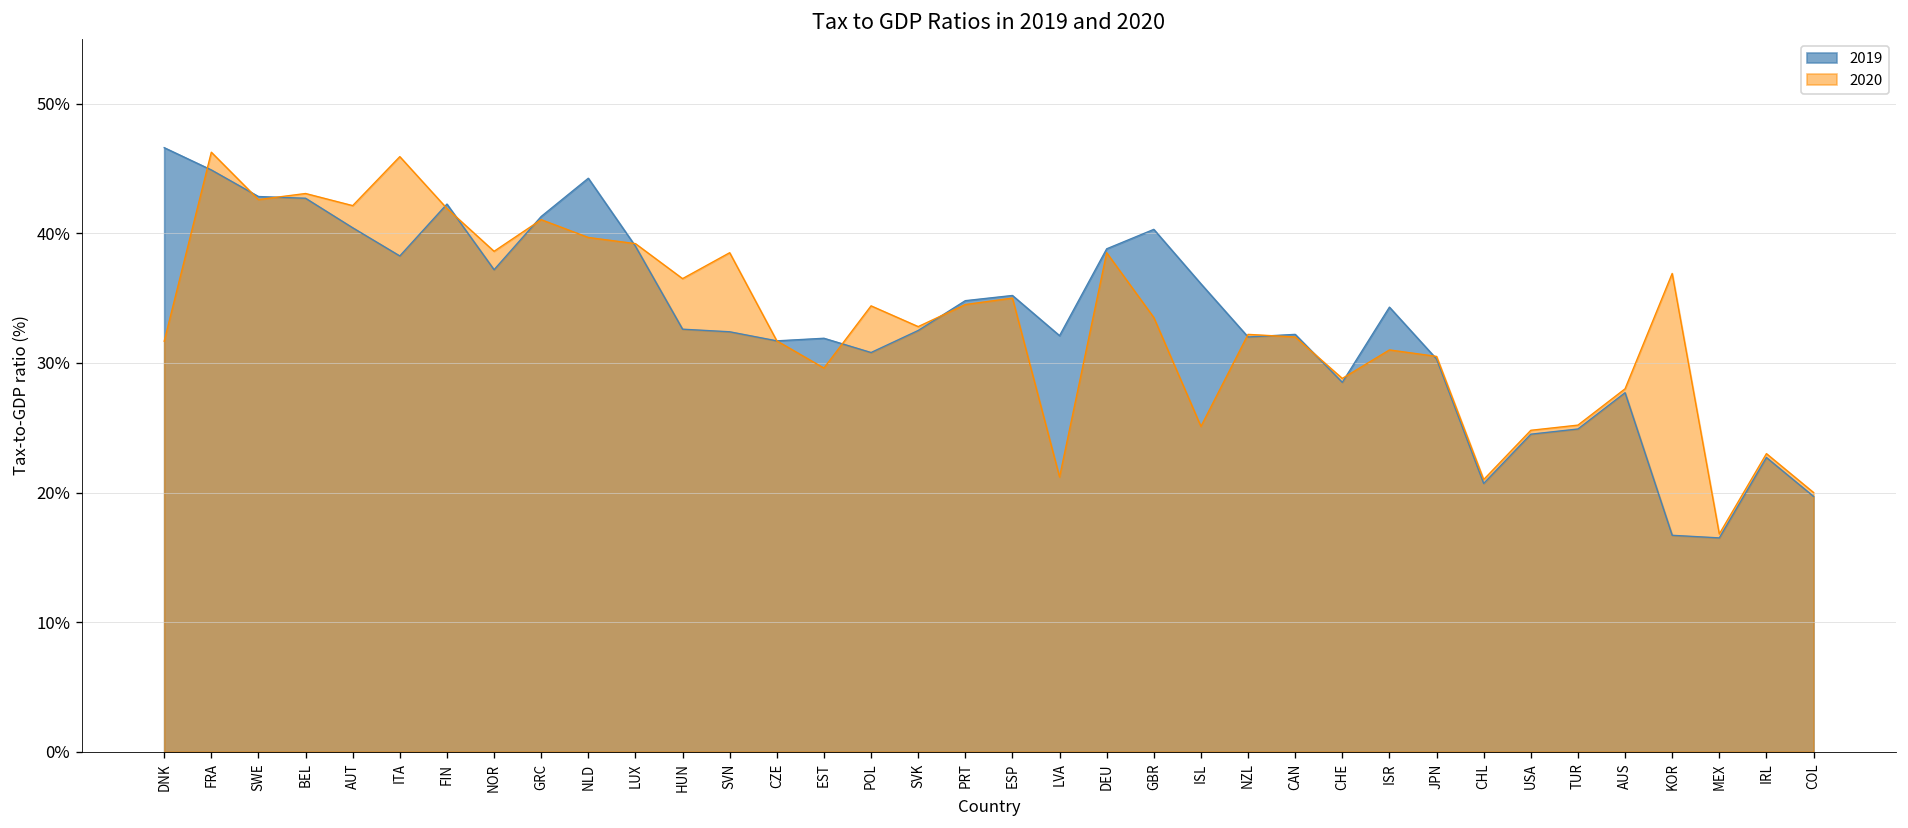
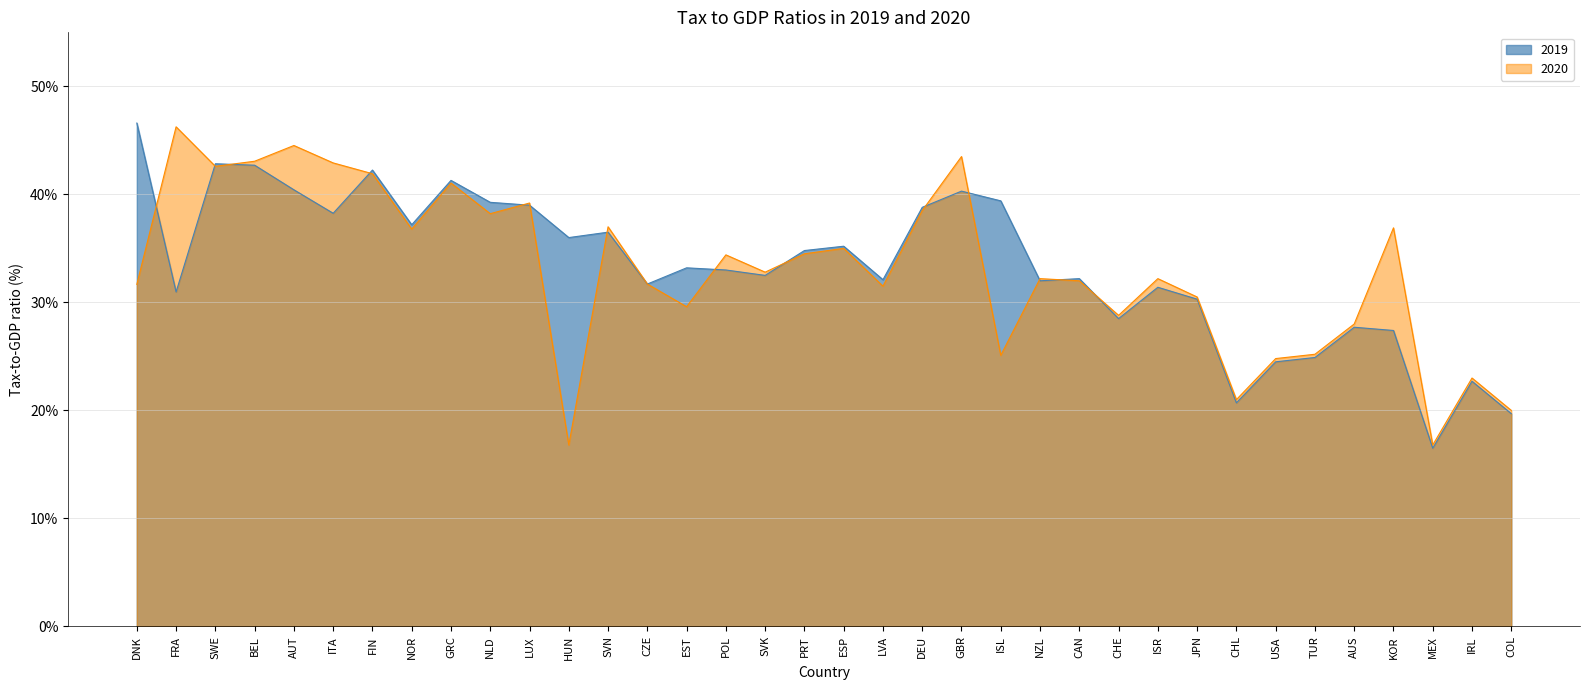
  {
    "2019": {
      "DNK": "46.6%",
-     "FRA": "44.9%",
+     "FRA": "31.0%",
      "BEL": "42.7%",
      "AUT": "40.4%",
      "ITA": "38.2%",
      "FIN": "42.3%",
      "NOR": "37.2%",
      "GRC": "41.3%",
-     "NLD": "44.2%",
-     "HUN": "32.6%",
-     "SVN": "32.4%",
-     "EST": "31.9%",
-     "POL": "30.8%",
+     "NLD": "39.3%",
+     "HUN": "36.0%",
+     "SVN": "36.5%",
+     "EST": "33.2%",
+     "POL": "33.0%",
      "SVK": "32.5%",
      "PRT": "34.8%",
      "LVA": "32.1%",
      "DEU": "38.8%",
      "GBR": "40.3%",
-     "ISL": "36.1%",
+     "ISL": "39.4%",
      "CHE": "28.5%",
-     "ISR": "34.3%",
+     "ISR": "31.4%",
      "CHL": "20.7%",
      "USA": "24.5%",
      "TUR": "24.9%",
      "AUS": "27.7%",
-     "KOR": "16.7%",
+     "KOR": "27.4%",
      "MEX": "16.5%",
      "IRL": "22.7%",
      "COL": "19.7%"
    },
    "2020": {
      "DNK": "31.7%",
      "FRA": "46.3%",
      "BEL": "43.1%",
-     "AUT": "42.1%",
-     "ITA": "45.9%",
+     "AUT": "44.5%",
+     "ITA": "42.9%",
      "FIN": "41.9%",
-     "NOR": "38.6%",
+     "NOR": "36.8%",
      "GRC": "41.0%",
-     "NLD": "39.7%",
-     "HUN": "36.5%",
-     "SVN": "38.5%",
+     "NLD": "38.2%",
+     "HUN": "16.8%",
+     "SVN": "37.0%",
      "EST": "29.6%",
      "POL": "34.4%",
      "SVK": "32.8%",
      "PRT": "34.5%",
-     "LVA": "21.2%",
+     "LVA": "31.5%",
      "DEU": "38.5%",
-     "GBR": "33.5%",
+     "GBR": "43.5%",
      "ISL": "25.1%",
      "CHE": "28.8%",
-     "ISR": "31.0%",
+     "ISR": "32.2%",
      "CHL": "21.0%",
      "USA": "24.8%",
      "TUR": "25.2%",
      "AUS": "28.0%",
      "KOR": "36.9%",
      "MEX": "16.8%",
      "IRL": "23.0%",
      "COL": "20.0%"
    }
  }
